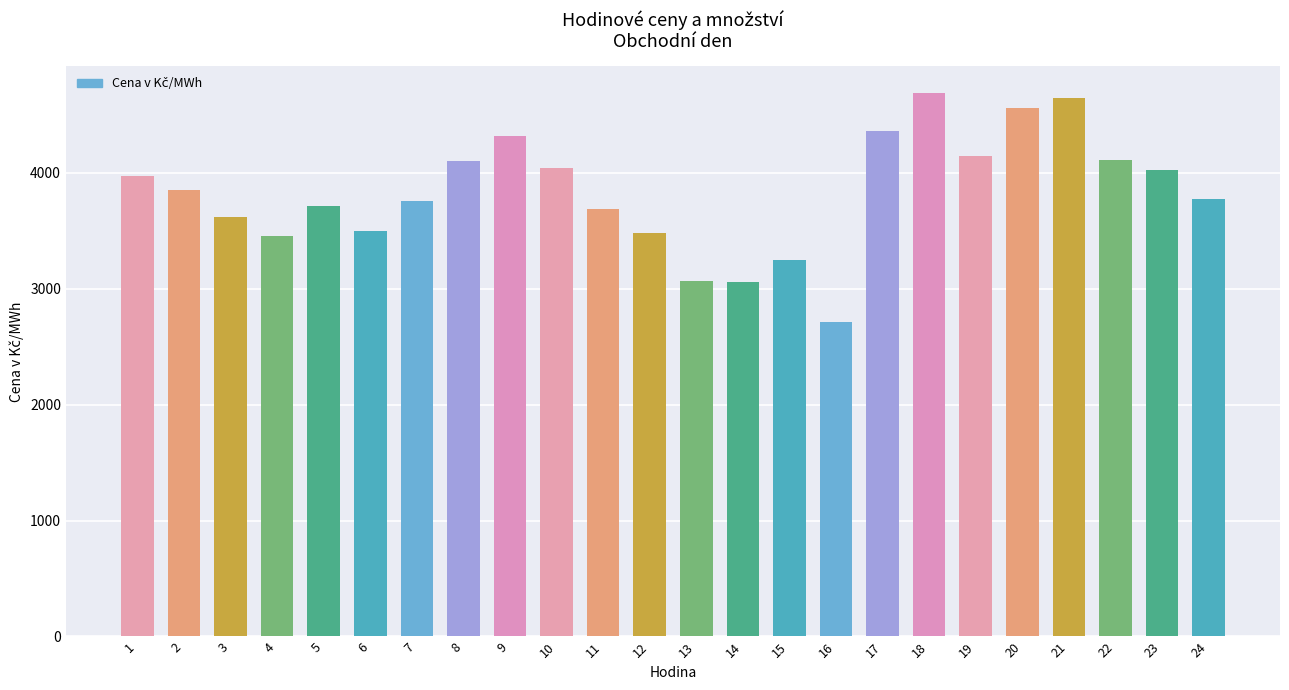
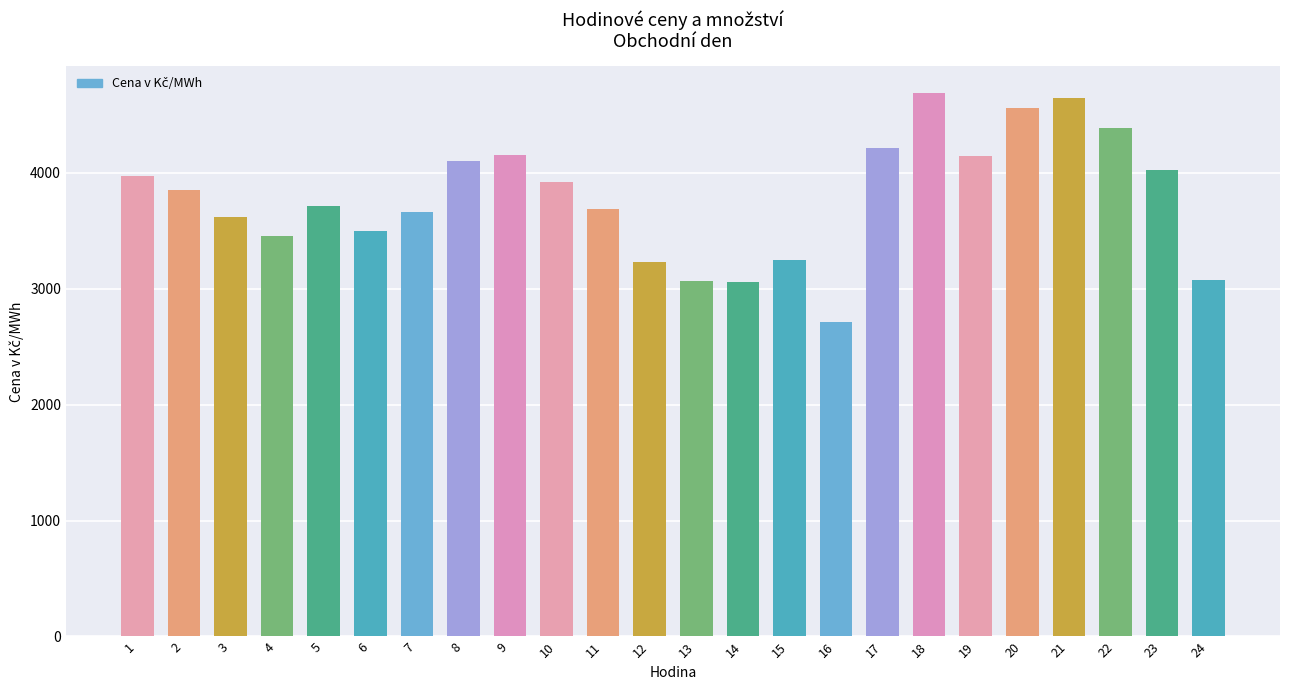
  {
    "1": 3970,
    "2": 3850,
    "3": 3620,
    "4": 3450,
    "5": 3720,
    "6": 3500,
-   "7": 3760,
+   "7": 3660,
    "8": 4100,
-   "9": 4320,
-   "10": 4040,
+   "9": 4160,
+   "10": 3920,
    "11": 3690,
-   "12": 3480,
+   "12": 3230,
    "13": 3070,
    "14": 3060,
    "15": 3240,
    "16": 2710,
-   "17": 4360,
+   "17": 4210,
    "18": 4680,
    "19": 4140,
    "20": 4560,
    "21": 4640,
-   "22": 4110,
+   "22": 4380,
    "23": 4020,
-   "24": 3770
+   "24": 3080
  }
